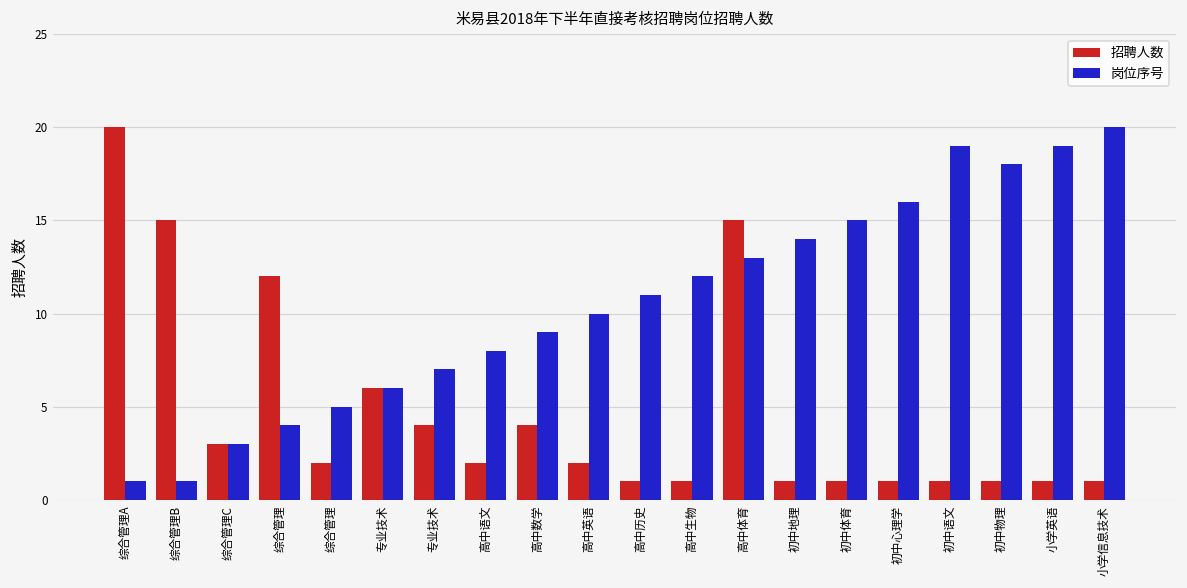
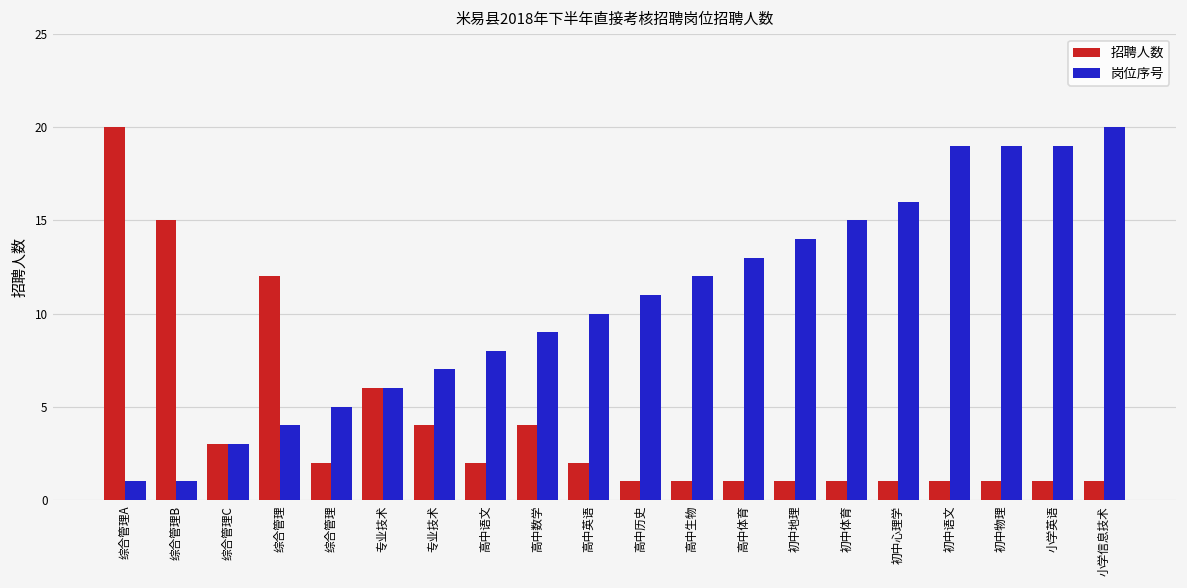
  {
    "招聘人数": {
      "综合管理A": 20,
      "综合管理B": 15,
      "综合管理C": 3,
      "高中语文": 2,
      "高中数学": 4,
      "高中英语": 2,
      "高中历史": 1,
      "高中生物": 1,
-     "高中体育": 15,
+     "高中体育": 1,
      "初中地理": 1,
      "初中体育": 1,
      "初中心理学": 1,
      "初中语文": 1,
      "初中物理": 1,
      "小学英语": 1,
      "小学信息技术": 1
    },
    "岗位序号": {
      "综合管理A": 1,
      "综合管理B": 1,
      "综合管理C": 3,
      "高中语文": 8,
      "高中数学": 9,
      "高中英语": 10,
      "高中历史": 11,
      "高中生物": 12,
      "高中体育": 13,
      "初中地理": 14,
      "初中体育": 15,
      "初中心理学": 16,
      "初中语文": 19,
-     "初中物理": 18,
+     "初中物理": 19,
      "小学英语": 19,
      "小学信息技术": 20
    }
  }
